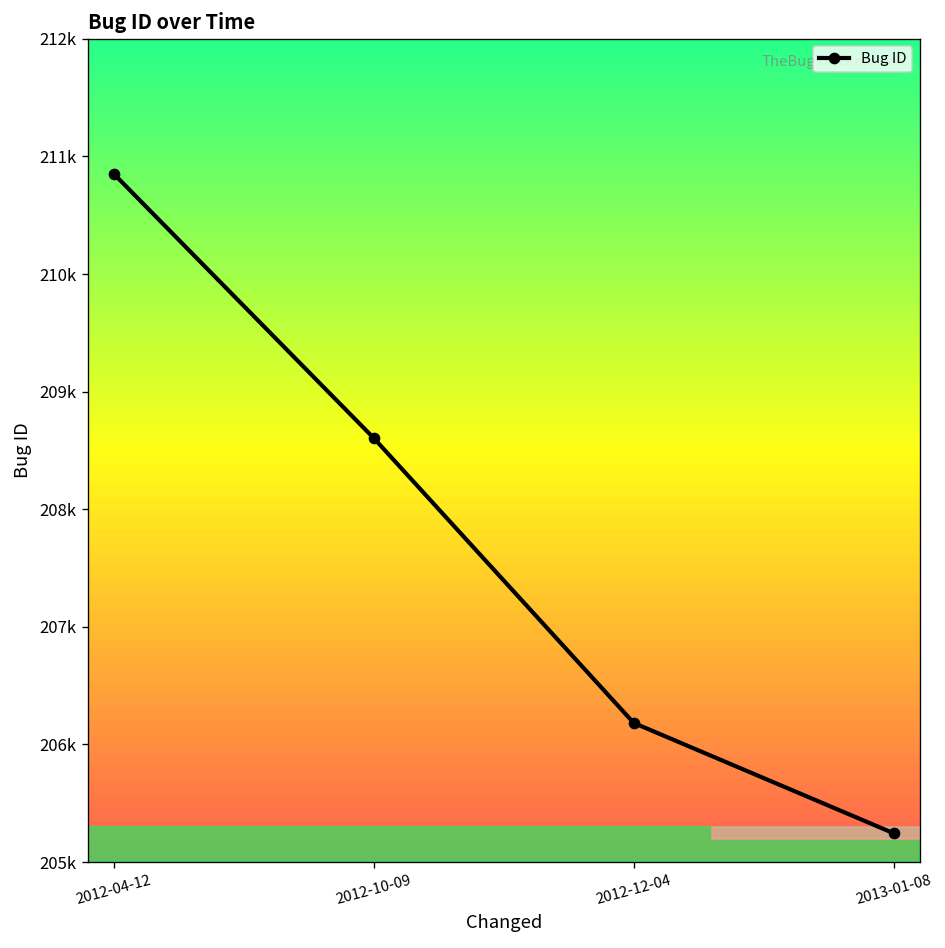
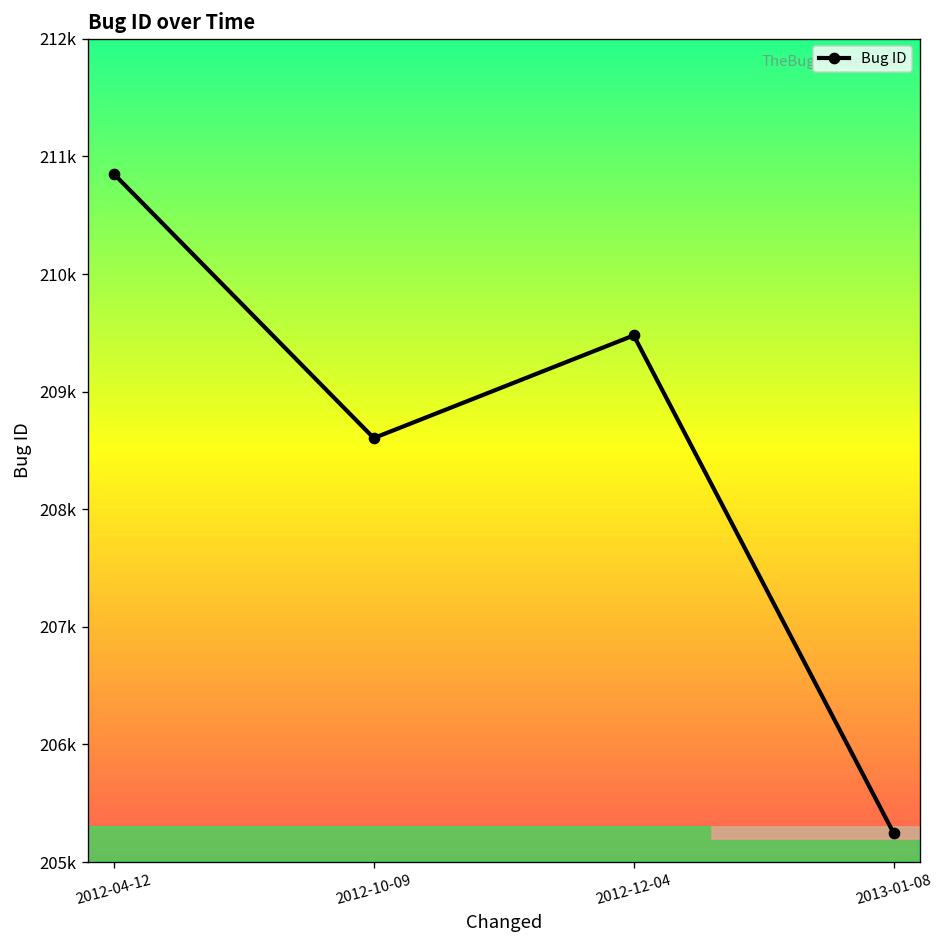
  {
    "2012-04-12": 210900,
    "2012-10-09": 208600,
-   "2012-12-04": 206200
+   "2012-12-04": 209500
  }
